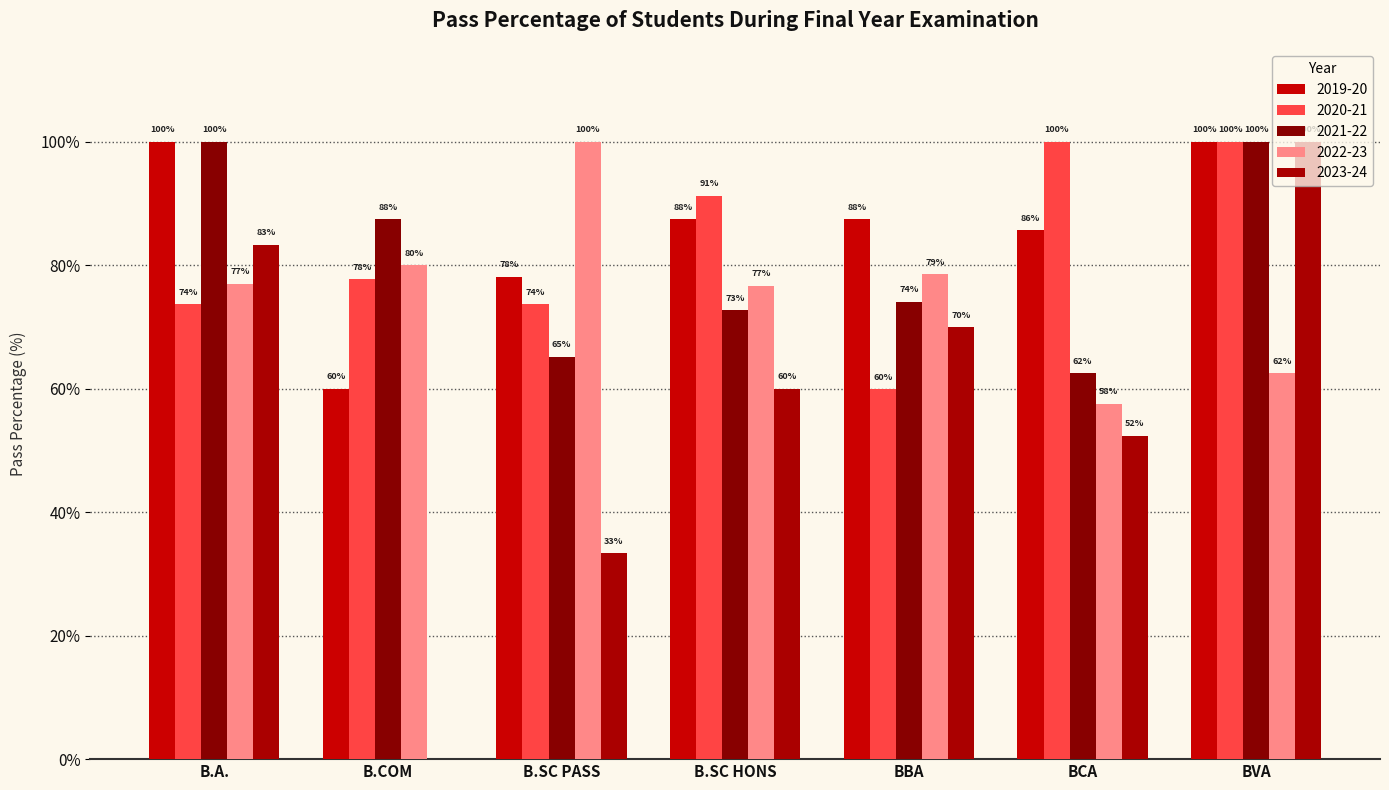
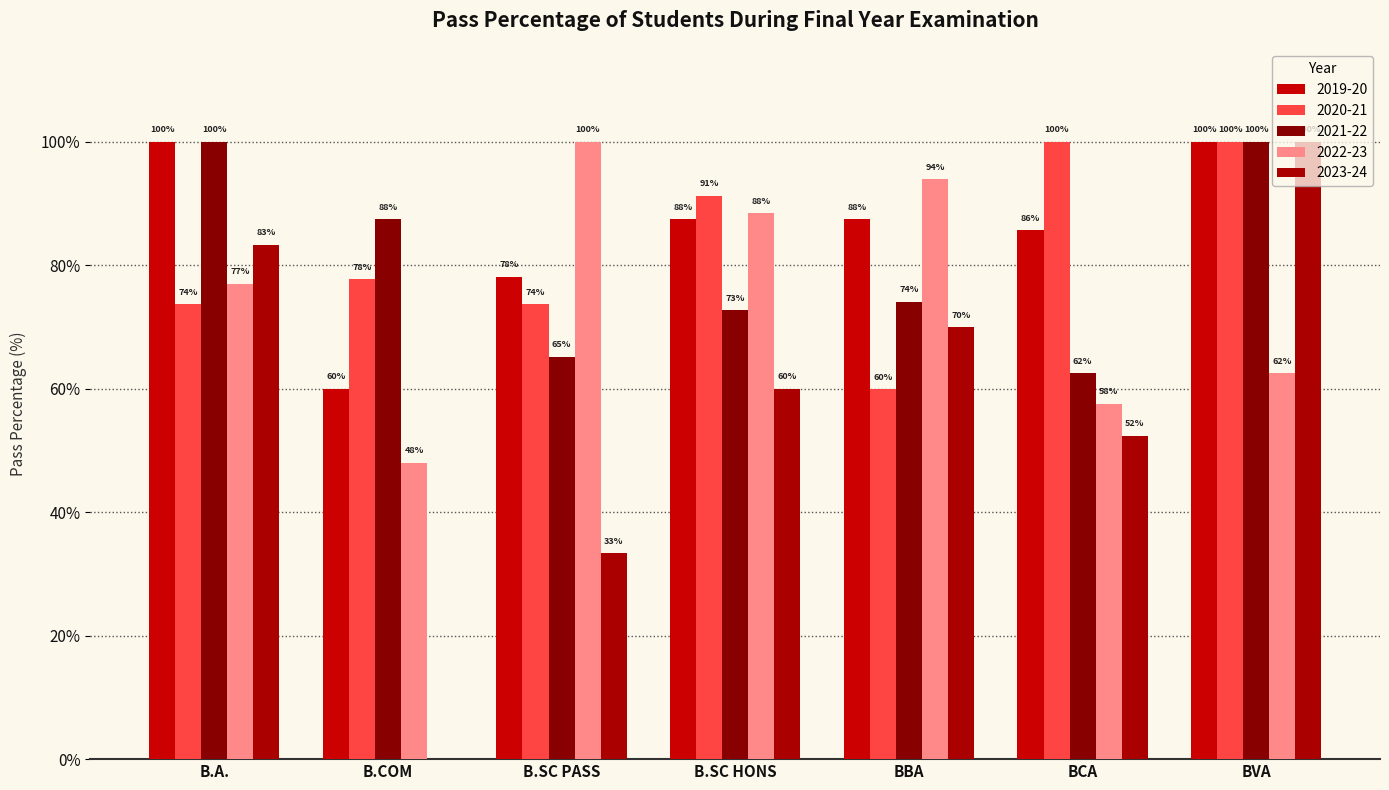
  {
    "2020-21": {
      "B.A.": "74%",
      "B.COM": "78%",
      "B.SC PASS": "74%",
      "B.SC HONS": "91%",
      "BBA": "60%",
      "BCA": "100%",
      "BVA": "100%"
    },
    "2022-23": {
      "B.A.": "77%",
-     "B.COM": "80%",
+     "B.COM": "48%",
      "B.SC PASS": "100%",
-     "B.SC HONS": "77%",
-     "BBA": "79%",
+     "B.SC HONS": "88%",
+     "BBA": "94%",
      "BCA": "58%",
      "BVA": "62%"
    }
  }
